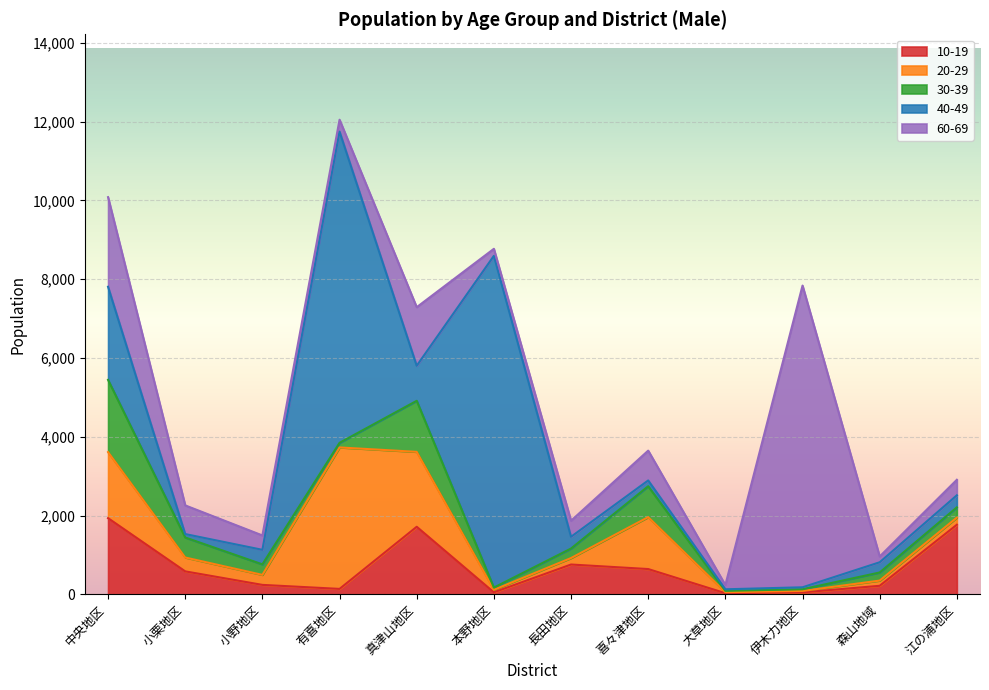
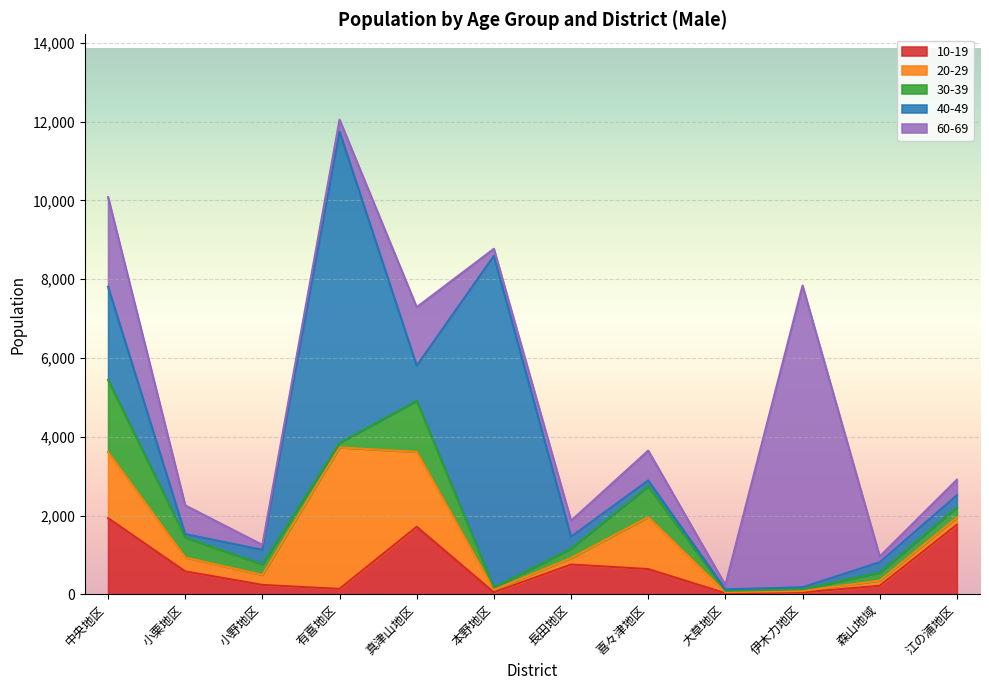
  {
    "10-19": {
      "中央地区": "1,900",
      "小栗地区": "600",
      "小野地区": "200",
      "有喜地区": "100",
      "真津山地区": "1,700",
      "長田地区": "800",
      "喜々津地区": "600",
      "森山地域": "200",
      "江の浦地区": "1,800"
    },
    "20-29": {
      "中央地区": "1,700",
      "小栗地区": "400",
      "小野地区": "300",
      "有喜地区": "3,600",
      "真津山地区": "1,900",
      "長田地区": "200",
      "喜々津地区": "1,300",
      "森山地域": "100",
      "江の浦地区": "200"
    },
    "30-39": {
      "中央地区": "1,800",
      "小栗地区": "500",
      "小野地区": "300",
      "有喜地区": "100",
      "真津山地区": "1,300",
      "長田地区": "200",
      "喜々津地区": "800",
      "森山地域": "200",
      "江の浦地区": "300"
    },
    "40-49": {
      "中央地区": "2,400",
      "小栗地区": "100",
      "小野地区": "400",
      "有喜地区": "7,900",
      "真津山地区": "900",
      "本野地区": "8,400",
      "長田地区": "300",
      "喜々津地区": "100",
      "森山地域": "300",
      "江の浦地区": "300"
    },
    "60-69": {
      "中央地区": "2,300",
      "小栗地区": "700",
-     "小野地区": "400",
+     "小野地区": "100",
      "有喜地区": "300",
      "真津山地区": "1,500",
      "本野地区": "200",
      "長田地区": "400",
      "喜々津地区": "800",
      "大草地区": "100",
      "伊木力地区": "7,700",
      "森山地域": "100",
      "江の浦地区": "400"
    }
  }
